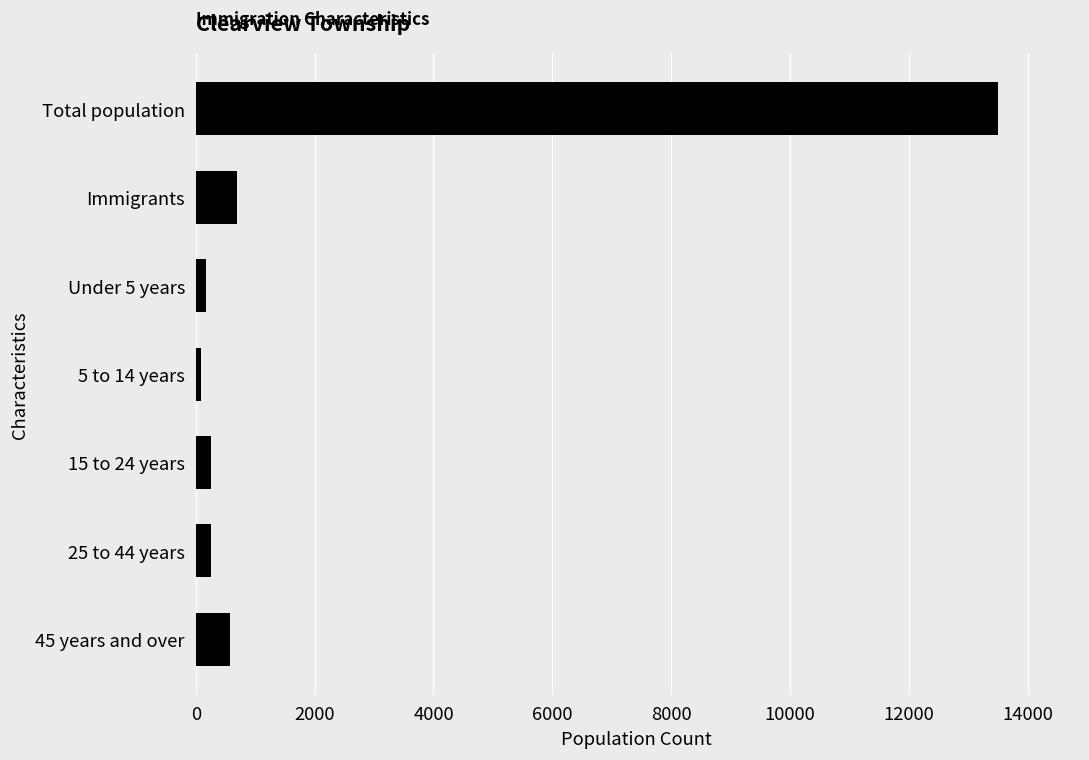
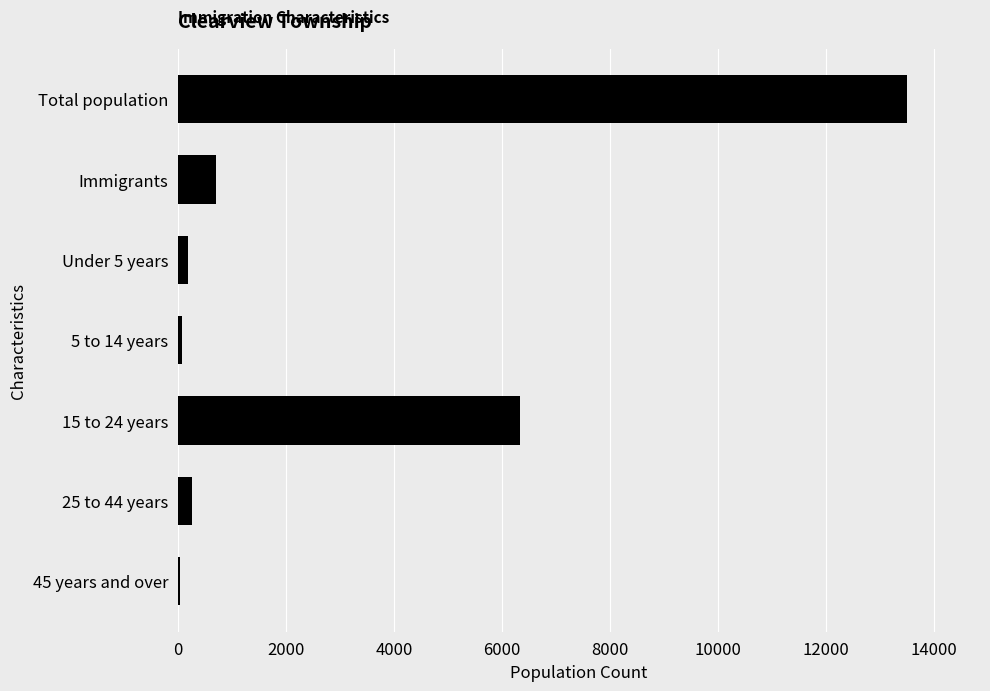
  {
    "Total population": 13500,
    "Immigrants": 700,
    "Under 5 years": 200,
    "5 to 14 years": 100,
-   "15 to 24 years": 300,
+   "15 to 24 years": 6300,
    "25 to 44 years": 300,
-   "45 years and over": 600
+   "45 years and over": 0
  }
